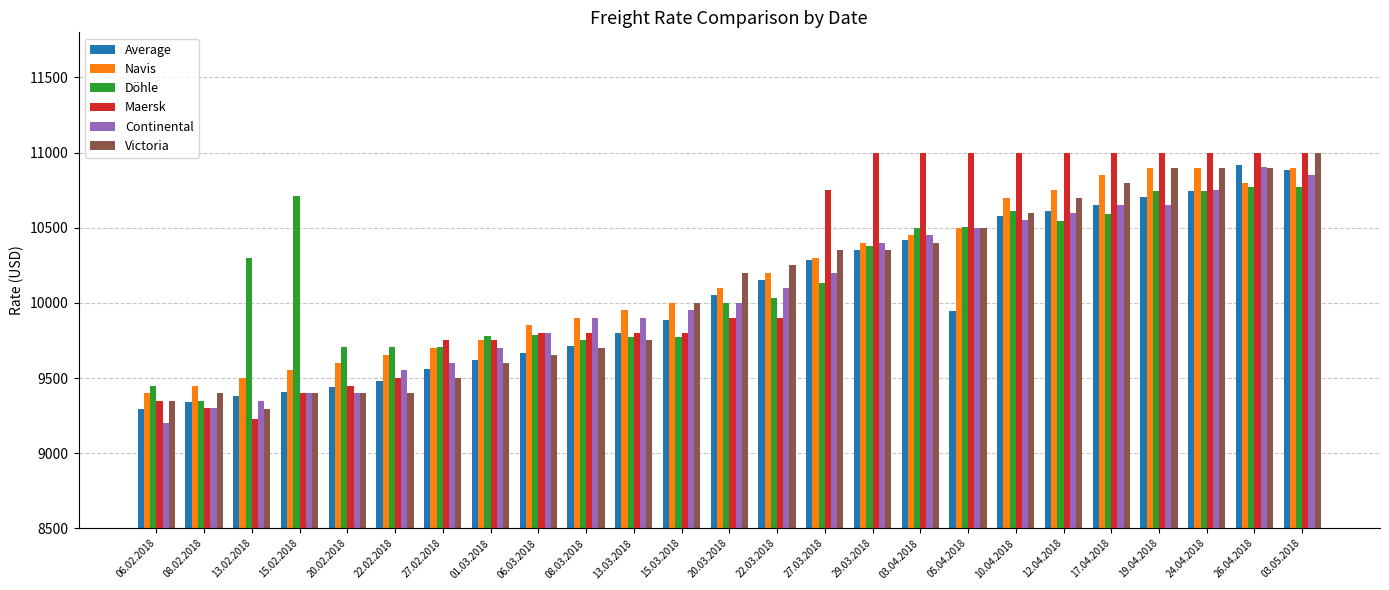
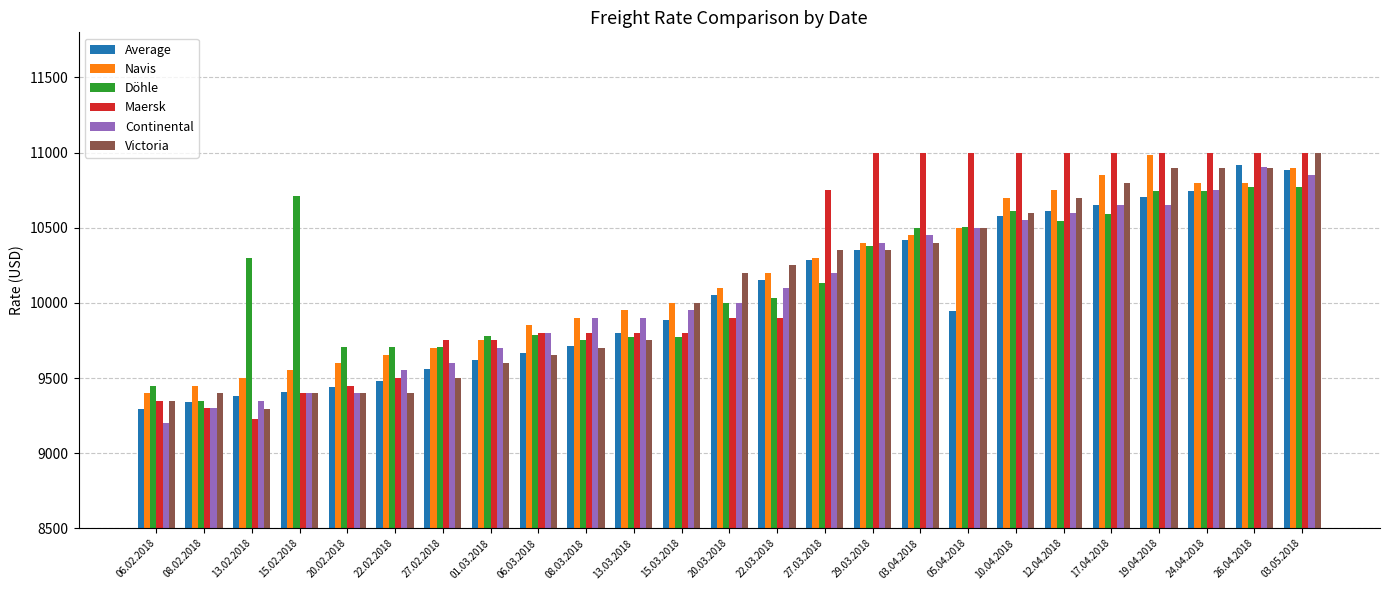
  {
    "Average": {
      "06.02.2018": 9290,
      "08.02.2018": 9340,
      "13.02.2018": 9380,
      "15.02.2018": 9410,
      "20.02.2018": 9440,
      "22.02.2018": 9480,
      "27.02.2018": 9560,
      "01.03.2018": 9620,
      "06.03.2018": 9670,
      "08.03.2018": 9710,
      "13.03.2018": 9800,
      "15.03.2018": 9890,
      "20.03.2018": 10050,
      "22.03.2018": 10150,
      "27.03.2018": 10280,
      "29.03.2018": 10350,
      "03.04.2018": 10420,
      "05.04.2018": 9940,
      "10.04.2018": 10580,
      "12.04.2018": 10610,
      "17.04.2018": 10650,
      "19.04.2018": 10710,
      "24.04.2018": 10740,
      "26.04.2018": 10920,
      "03.05.2018": 10880
    },
    "Navis": {
      "06.02.2018": 9400,
      "08.02.2018": 9450,
      "13.02.2018": 9500,
      "15.02.2018": 9550,
      "20.02.2018": 9600,
      "22.02.2018": 9650,
      "27.02.2018": 9700,
      "01.03.2018": 9750,
      "06.03.2018": 9850,
      "08.03.2018": 9900,
      "13.03.2018": 9950,
      "15.03.2018": 10000,
      "20.03.2018": 10100,
      "22.03.2018": 10200,
      "27.03.2018": 10300,
      "29.03.2018": 10400,
      "03.04.2018": 10450,
      "05.04.2018": 10500,
      "10.04.2018": 10700,
      "12.04.2018": 10750,
      "17.04.2018": 10850,
-     "19.04.2018": 10900,
-     "24.04.2018": 10900,
+     "19.04.2018": 10980,
+     "24.04.2018": 10800,
      "26.04.2018": 10800,
      "03.05.2018": 10900
    },
    "Döhle": {
      "06.02.2018": 9450,
      "08.02.2018": 9350,
      "13.02.2018": 10300,
      "15.02.2018": 10710,
      "20.02.2018": 9710,
      "22.02.2018": 9710,
      "27.02.2018": 9700,
      "01.03.2018": 9780,
      "06.03.2018": 9790,
      "08.03.2018": 9750,
      "13.03.2018": 9770,
      "15.03.2018": 9770,
      "20.03.2018": 10000,
      "22.03.2018": 10030,
      "27.03.2018": 10130,
      "29.03.2018": 10380,
      "03.04.2018": 10500,
      "05.04.2018": 10510,
      "10.04.2018": 10610,
      "12.04.2018": 10540,
      "17.04.2018": 10590,
      "19.04.2018": 10740,
      "24.04.2018": 10740,
      "26.04.2018": 10770,
      "03.05.2018": 10770
    },
    "Maersk": {
      "06.02.2018": 9350,
      "08.02.2018": 9300,
      "13.02.2018": 9230,
      "15.02.2018": 9400,
      "20.02.2018": 9450,
      "22.02.2018": 9500,
      "27.02.2018": 9750,
      "01.03.2018": 9750,
      "06.03.2018": 9800,
      "08.03.2018": 9800,
      "13.03.2018": 9800,
      "15.03.2018": 9800,
      "20.03.2018": 9900,
      "22.03.2018": 9900,
      "27.03.2018": 10750,
      "29.03.2018": 11000,
      "03.04.2018": 11000,
      "05.04.2018": 11000,
      "10.04.2018": 11000,
      "12.04.2018": 11000,
      "17.04.2018": 11000,
      "19.04.2018": 11000,
      "24.04.2018": 11000,
      "26.04.2018": 11000,
      "03.05.2018": 11000
    },
    "Continental": {
      "06.02.2018": 9200,
      "08.02.2018": 9300,
      "13.02.2018": 9350,
      "15.02.2018": 9400,
      "20.02.2018": 9400,
      "22.02.2018": 9550,
      "27.02.2018": 9600,
      "01.03.2018": 9700,
      "06.03.2018": 9800,
      "08.03.2018": 9900,
      "13.03.2018": 9900,
      "15.03.2018": 9950,
      "20.03.2018": 10000,
      "22.03.2018": 10100,
      "27.03.2018": 10200,
      "29.03.2018": 10400,
      "03.04.2018": 10450,
      "05.04.2018": 10500,
      "10.04.2018": 10550,
      "12.04.2018": 10600,
      "17.04.2018": 10650,
      "19.04.2018": 10650,
      "24.04.2018": 10750,
      "26.04.2018": 10900,
      "03.05.2018": 10850
    },
    "Victoria": {
      "06.02.2018": 9350,
      "08.02.2018": 9400,
      "13.02.2018": 9290,
      "15.02.2018": 9400,
      "20.02.2018": 9400,
      "22.02.2018": 9400,
      "27.02.2018": 9500,
      "01.03.2018": 9600,
      "06.03.2018": 9650,
      "08.03.2018": 9700,
      "13.03.2018": 9750,
      "15.03.2018": 10000,
      "20.03.2018": 10200,
      "22.03.2018": 10250,
      "27.03.2018": 10350,
      "29.03.2018": 10350,
      "03.04.2018": 10400,
      "05.04.2018": 10500,
      "10.04.2018": 10600,
      "12.04.2018": 10700,
      "17.04.2018": 10800,
      "19.04.2018": 10900,
      "24.04.2018": 10900,
      "26.04.2018": 10900,
      "03.05.2018": 11000
    }
  }
